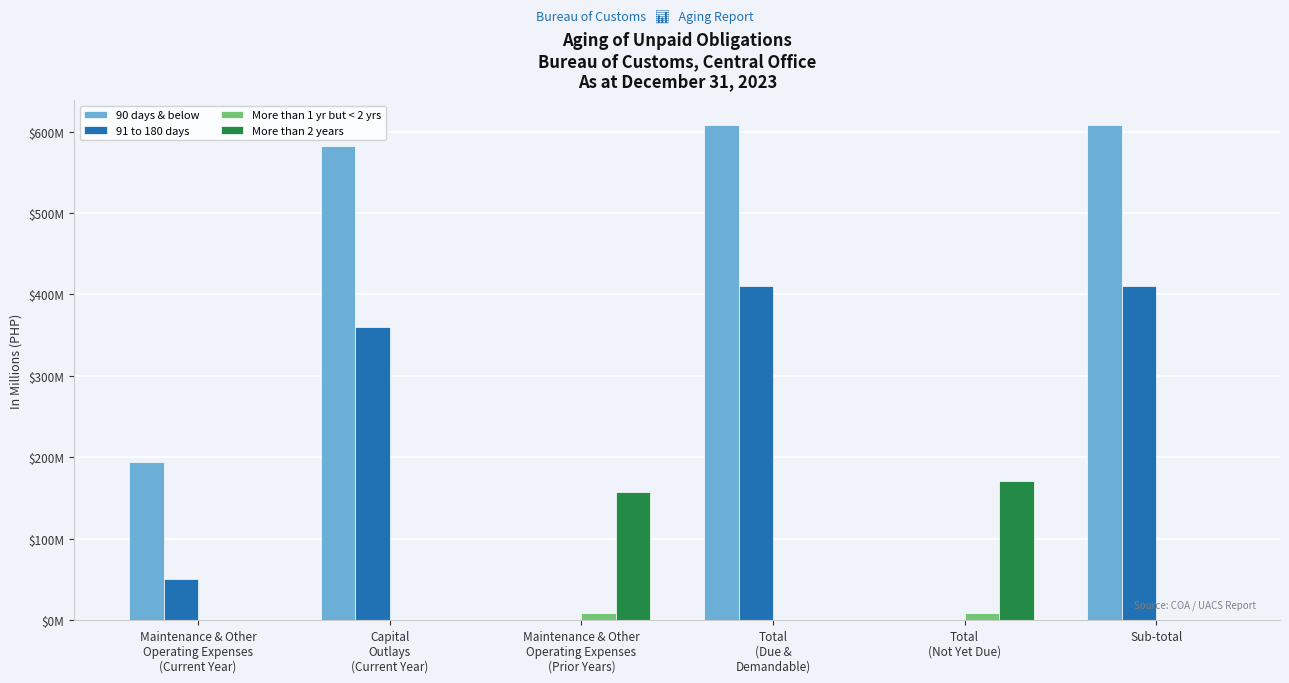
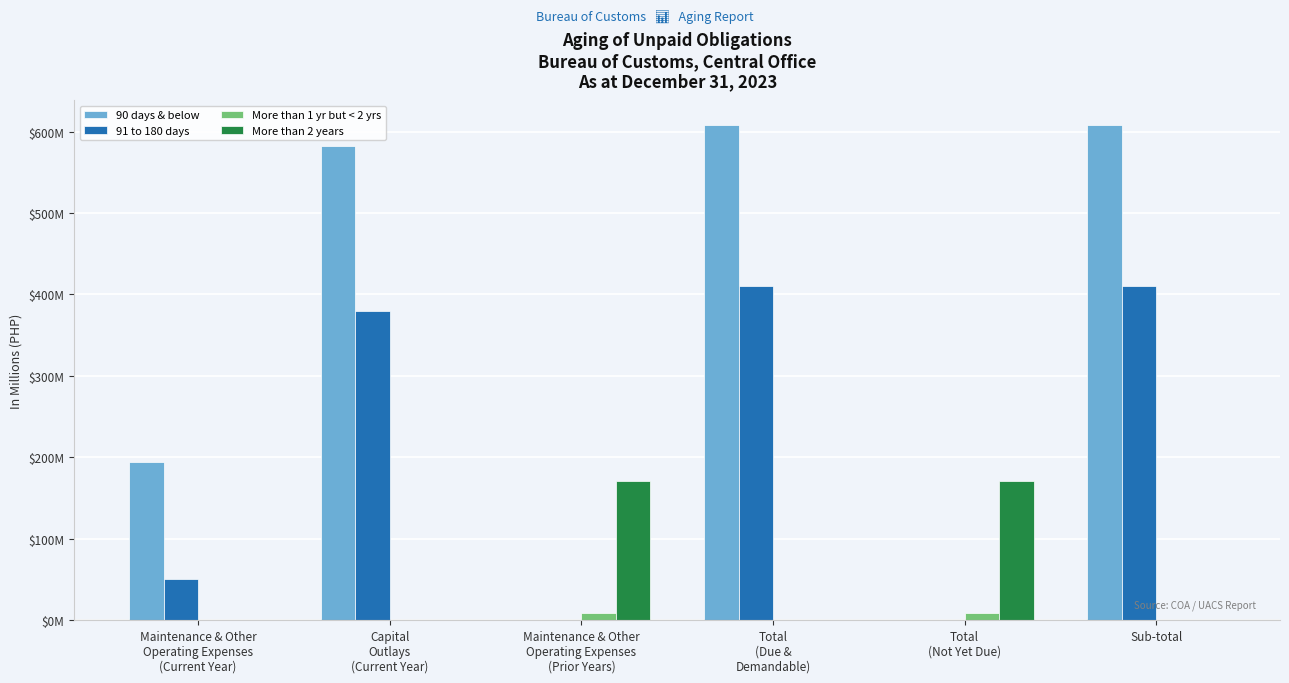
  {
    "90 days & below": {
      "Maintenance & Other Operating Expenses (Current Year)": "$190000000",
      "Capital Outlays (Current Year)": "$580000000",
      "Maintenance & Other Operating Expenses (Prior Years)": "$0",
      "Total (Due & Demandable)": "$610000000",
      "Total (Not Yet Due)": "$0",
      "Sub-total": "$610000000"
    },
    "91 to 180 days": {
      "Maintenance & Other Operating Expenses (Current Year)": "$50000000",
-     "Capital Outlays (Current Year)": "$360000000",
+     "Capital Outlays (Current Year)": "$380000000",
      "Maintenance & Other Operating Expenses (Prior Years)": "$0",
      "Total (Due & Demandable)": "$410000000",
      "Total (Not Yet Due)": "$0",
      "Sub-total": "$410000000"
    },
    "More than 1 yr but < 2 yrs": {
      "Maintenance & Other Operating Expenses (Current Year)": "$0",
      "Capital Outlays (Current Year)": "$0",
      "Maintenance & Other Operating Expenses (Prior Years)": "$10000000",
      "Total (Due & Demandable)": "$0",
      "Total (Not Yet Due)": "$10000000",
      "Sub-total": "$0"
    },
    "More than 2 years": {
      "Maintenance & Other Operating Expenses (Current Year)": "$0",
      "Capital Outlays (Current Year)": "$0",
-     "Maintenance & Other Operating Expenses (Prior Years)": "$160000000",
+     "Maintenance & Other Operating Expenses (Prior Years)": "$170000000",
      "Total (Due & Demandable)": "$0",
      "Total (Not Yet Due)": "$170000000",
      "Sub-total": "$0"
    }
  }
